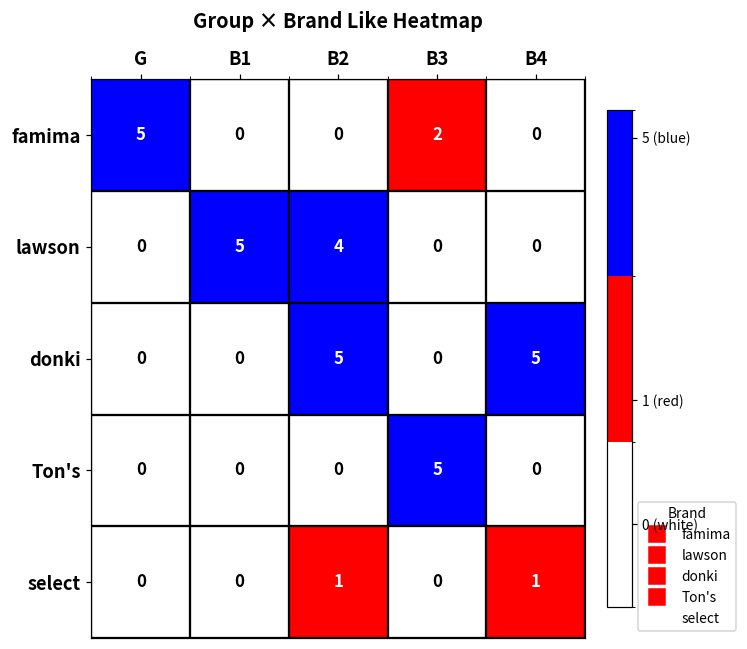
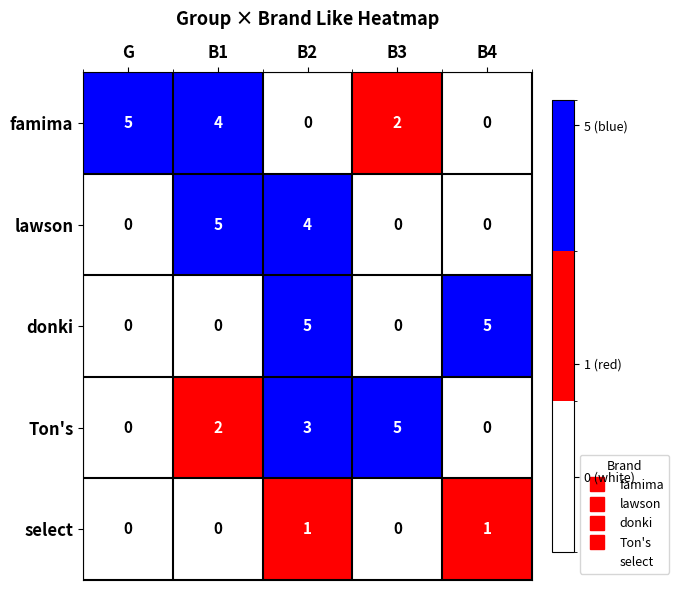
  {
    "famima": {
      "G": 5,
-     "B1": 0,
+     "B1": 4,
      "B2": 0,
      "B3": 2,
      "B4": 0
    },
    "lawson": {
      "G": 0,
      "B1": 5,
      "B2": 4,
      "B3": 0,
      "B4": 0
    },
    "donki": {
      "G": 0,
      "B1": 0,
      "B2": 5,
      "B3": 0,
      "B4": 5
    },
    "Ton's": {
      "G": 0,
-     "B1": 0,
-     "B2": 0,
+     "B1": 2,
+     "B2": 3,
      "B3": 5,
      "B4": 0
    },
    "select": {
      "G": 0,
      "B1": 0,
      "B2": 1,
      "B3": 0,
      "B4": 1
    }
  }
